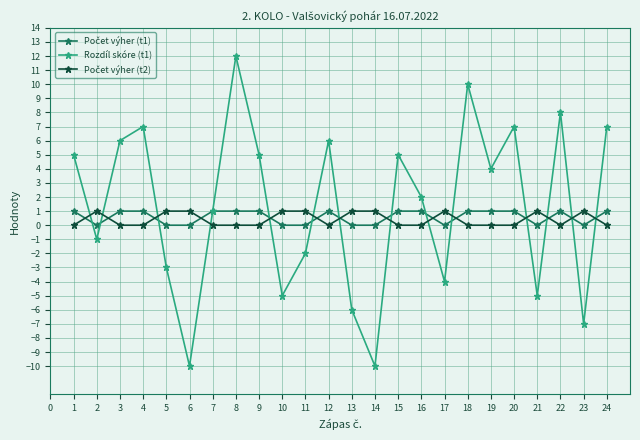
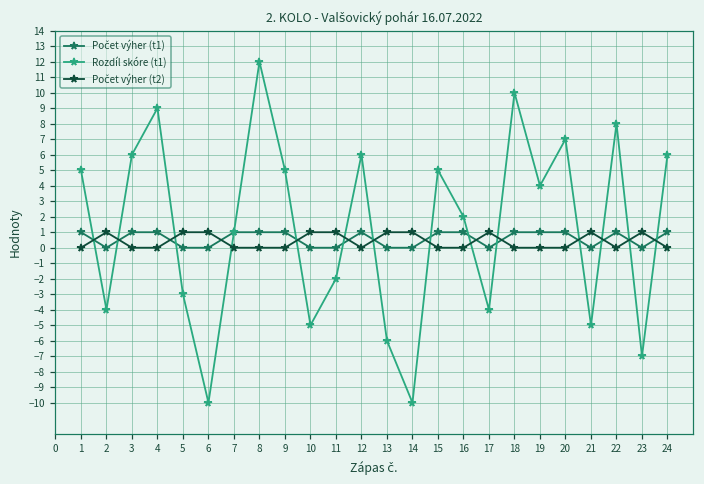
  {
    "Rozdíl skóre (t1)": {
      "1": 5,
-     "2": -1,
+     "2": -4,
      "3": 6,
-     "4": 7,
+     "4": 9,
      "5": -3,
      "6": -10,
      "8": 12,
      "9": 5,
      "10": -5,
      "11": -2,
      "12": 6,
      "13": -6,
      "14": -10,
      "15": 5,
      "16": 2,
      "17": -4,
      "18": 10,
      "19": 4,
      "20": 7,
      "21": -5,
      "22": 8,
      "23": -7,
-     "24": 7
+     "24": 6
    }
  }
